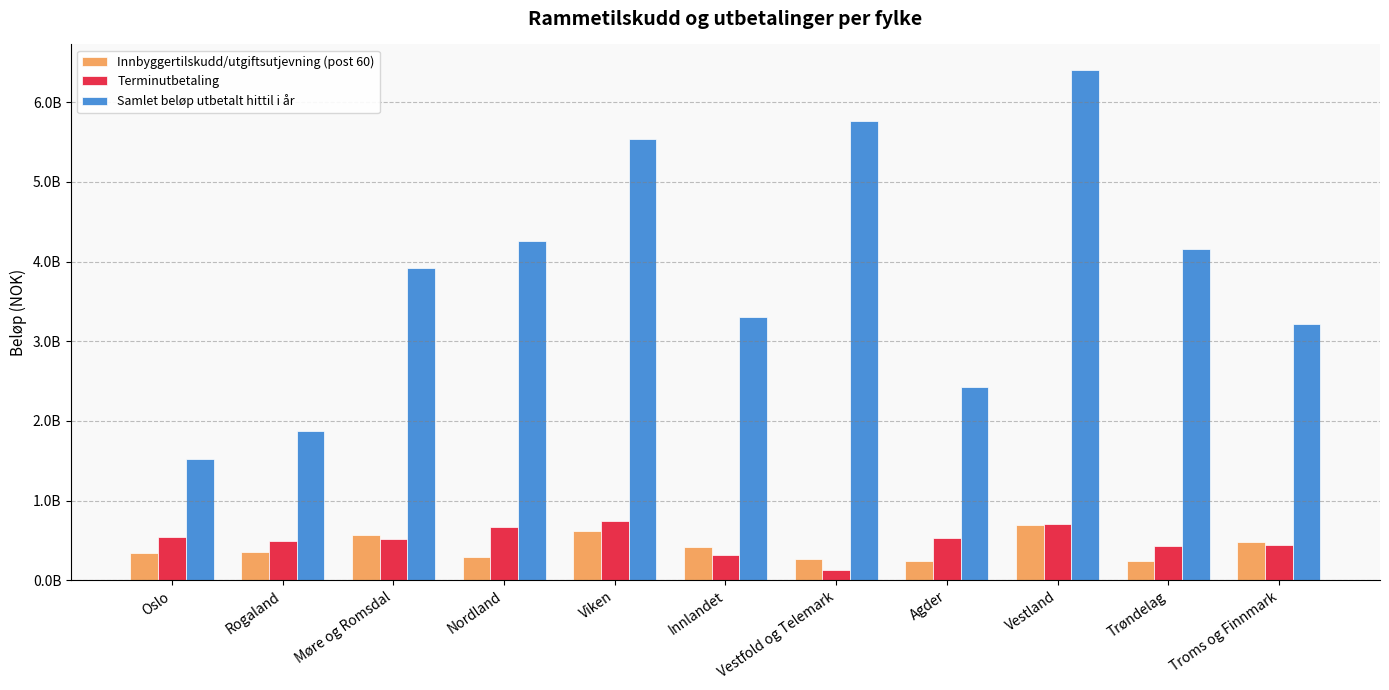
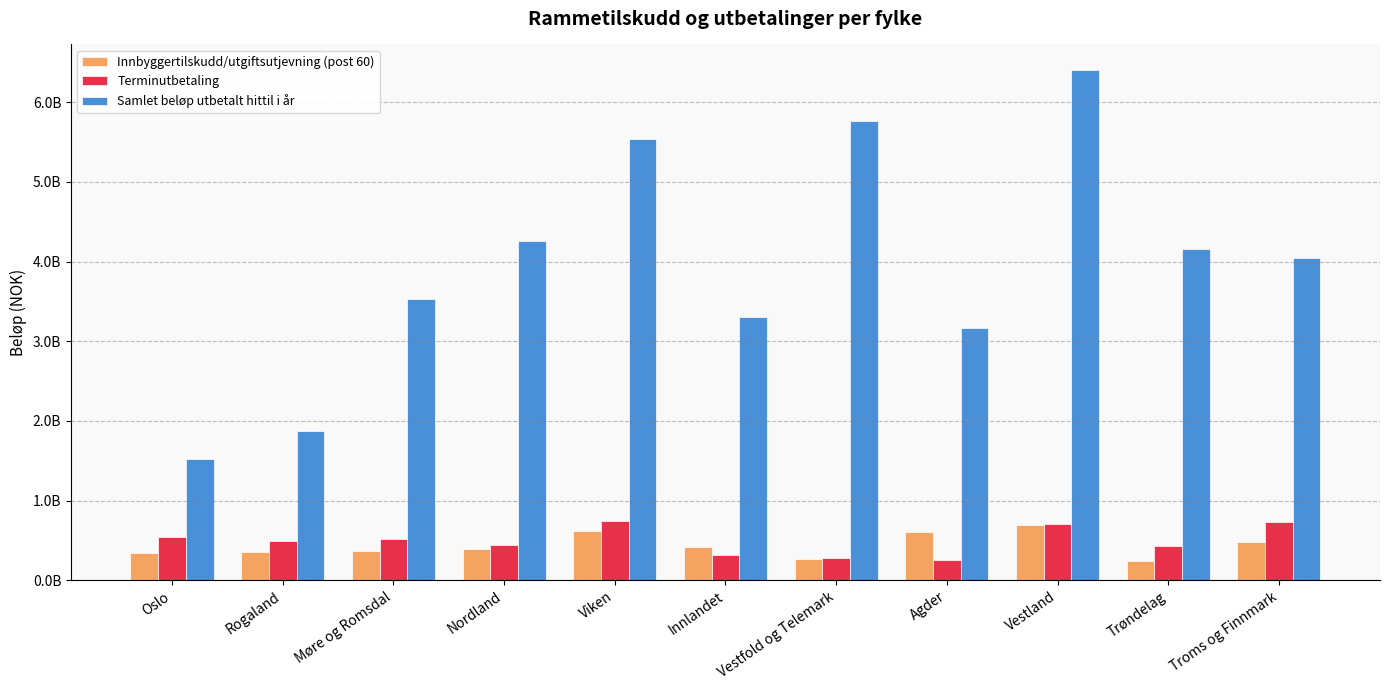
  {
    "Innbyggertilskudd/utgiftsutjevning (post 60)": {
      "Oslo": 300000000,
      "Rogaland": 400000000,
-     "Møre og Romsdal": 600000000,
-     "Nordland": 300000000,
+     "Møre og Romsdal": 400000000,
+     "Nordland": 400000000,
      "Viken": 600000000,
      "Innlandet": 400000000,
      "Vestfold og Telemark": 300000000,
-     "Agder": 200000000,
+     "Agder": 600000000,
      "Vestland": 700000000,
      "Trøndelag": 200000000,
      "Troms og Finnmark": 500000000
    },
    "Terminutbetaling": {
      "Oslo": 500000000,
      "Rogaland": 500000000,
      "Møre og Romsdal": 500000000,
-     "Nordland": 700000000,
+     "Nordland": 400000000,
      "Viken": 700000000,
      "Innlandet": 300000000,
-     "Vestfold og Telemark": 100000000,
-     "Agder": 500000000,
+     "Vestfold og Telemark": 300000000,
+     "Agder": 300000000,
      "Vestland": 700000000,
      "Trøndelag": 400000000,
-     "Troms og Finnmark": 400000000
+     "Troms og Finnmark": 700000000
    },
    "Samlet beløp utbetalt hittil i år": {
      "Oslo": 1500000000,
      "Rogaland": 1900000000,
-     "Møre og Romsdal": 3900000000,
+     "Møre og Romsdal": 3500000000,
      "Nordland": 4300000000,
      "Viken": 5500000000,
      "Innlandet": 3300000000,
      "Vestfold og Telemark": 5800000000,
-     "Agder": 2400000000,
+     "Agder": 3200000000,
      "Vestland": 6400000000,
      "Trøndelag": 4200000000,
-     "Troms og Finnmark": 3200000000
+     "Troms og Finnmark": 4000000000
    }
  }
